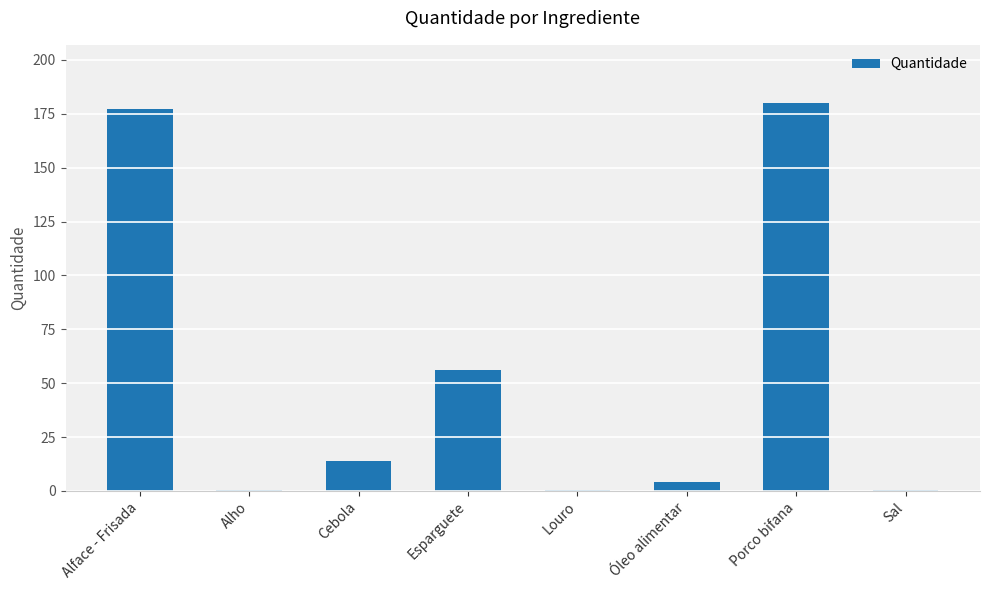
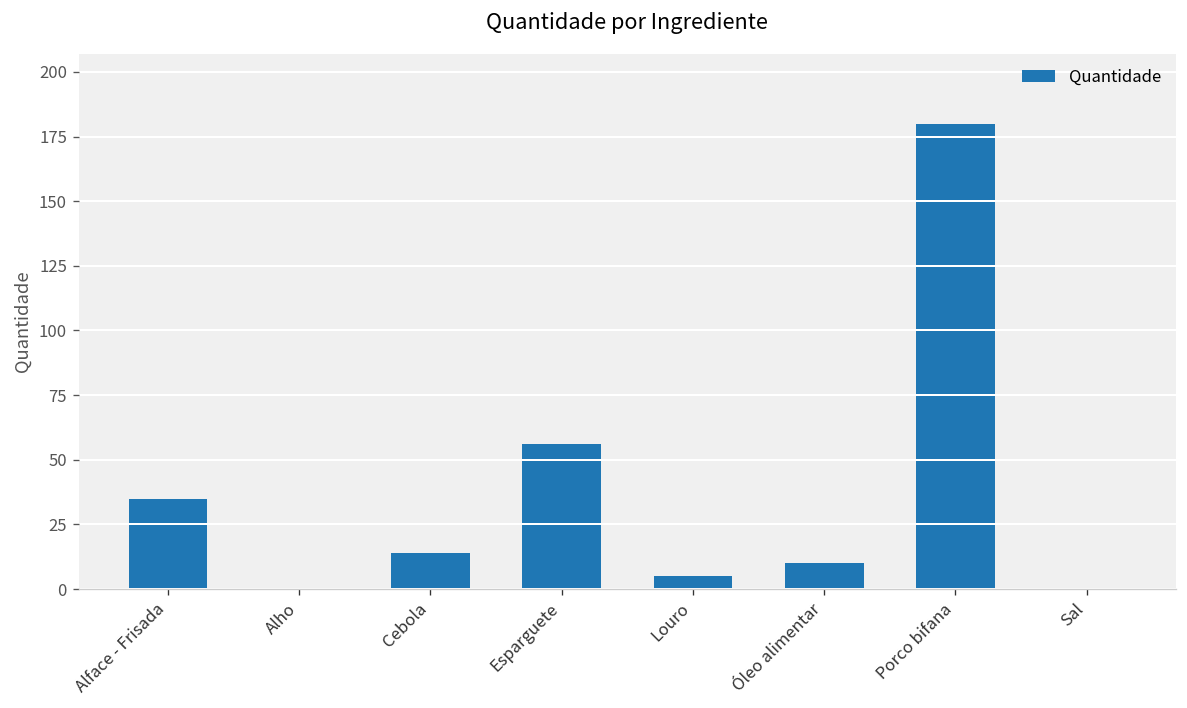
  {
-   "Alface - Frisada": 177,
+   "Alface - Frisada": 35,
    "Cebola": 14,
    "Esparguete": 56,
-   "Louro": 1,
-   "Óleo alimentar": 4,
+   "Louro": 5,
+   "Óleo alimentar": 10,
    "Porco bifana": 180
  }
